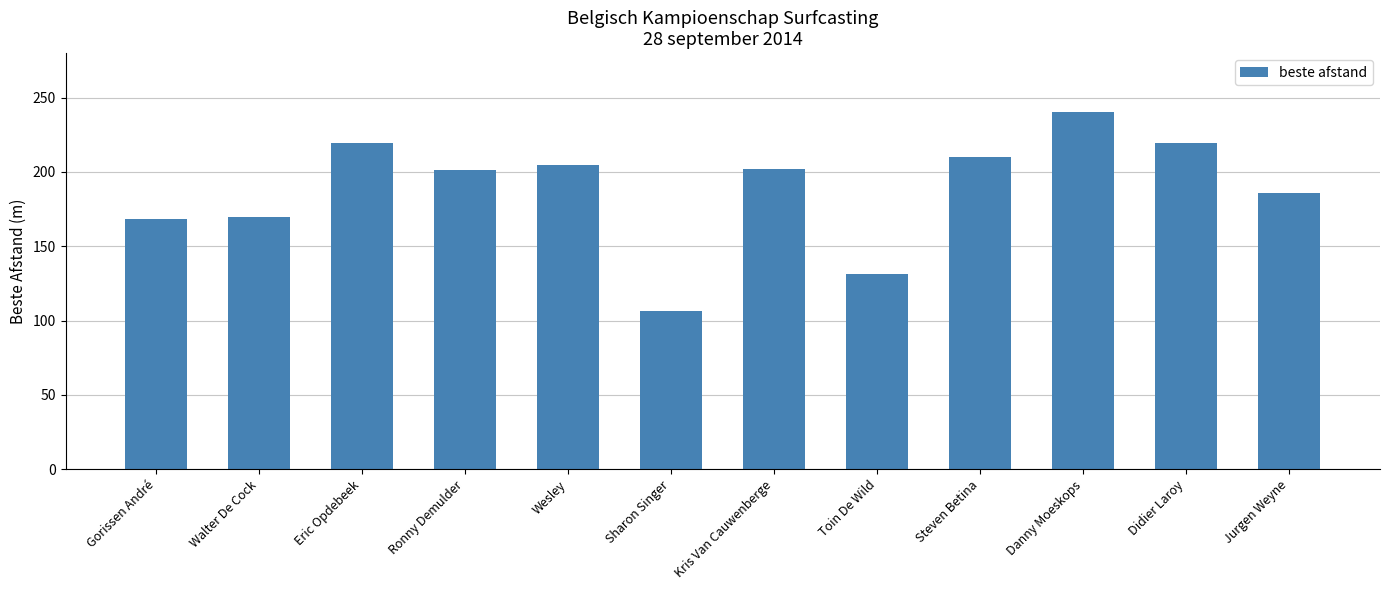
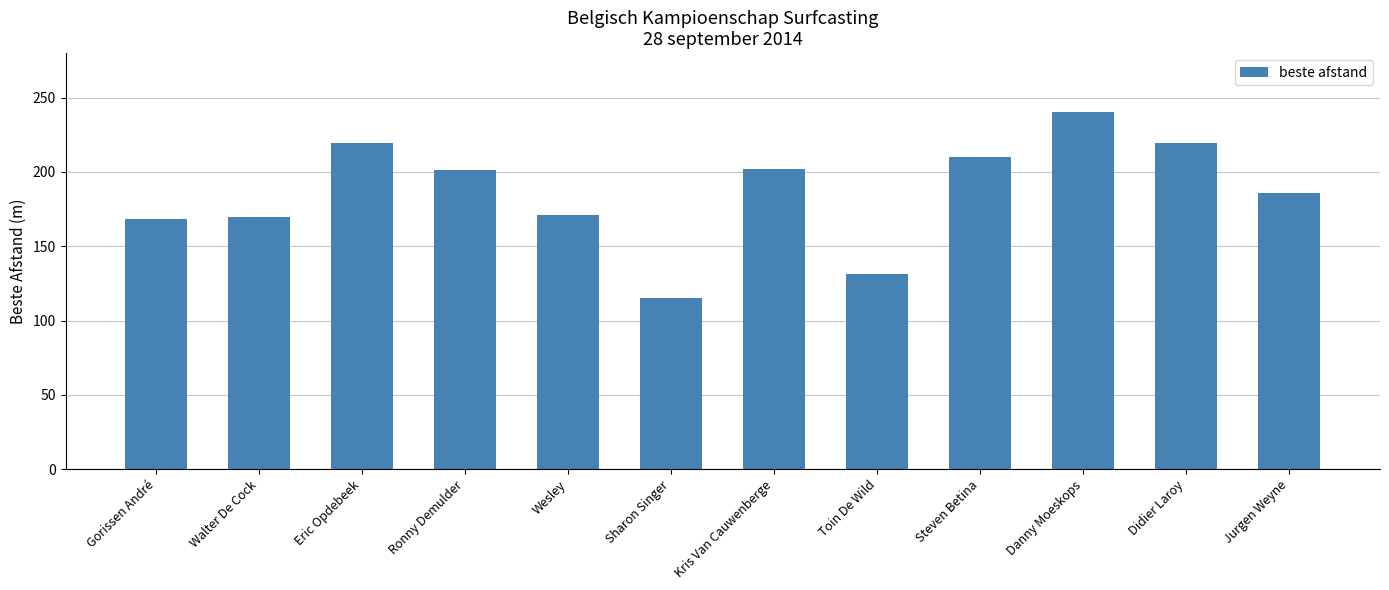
  {
    "Gorissen André": 168,
    "Walter De Cock": 169,
    "Eric Opdebeek": 220,
    "Ronny Demulder": 201,
-   "Wesley": 205,
-   "Sharon Singer": 106,
+   "Wesley": 171,
+   "Sharon Singer": 115,
    "Kris Van Cauwenberge": 202,
    "Toin De Wild": 131,
    "Steven Betina": 210,
    "Danny Moeskops": 240,
    "Didier Laroy": 220,
    "Jurgen Weyne": 186
  }
